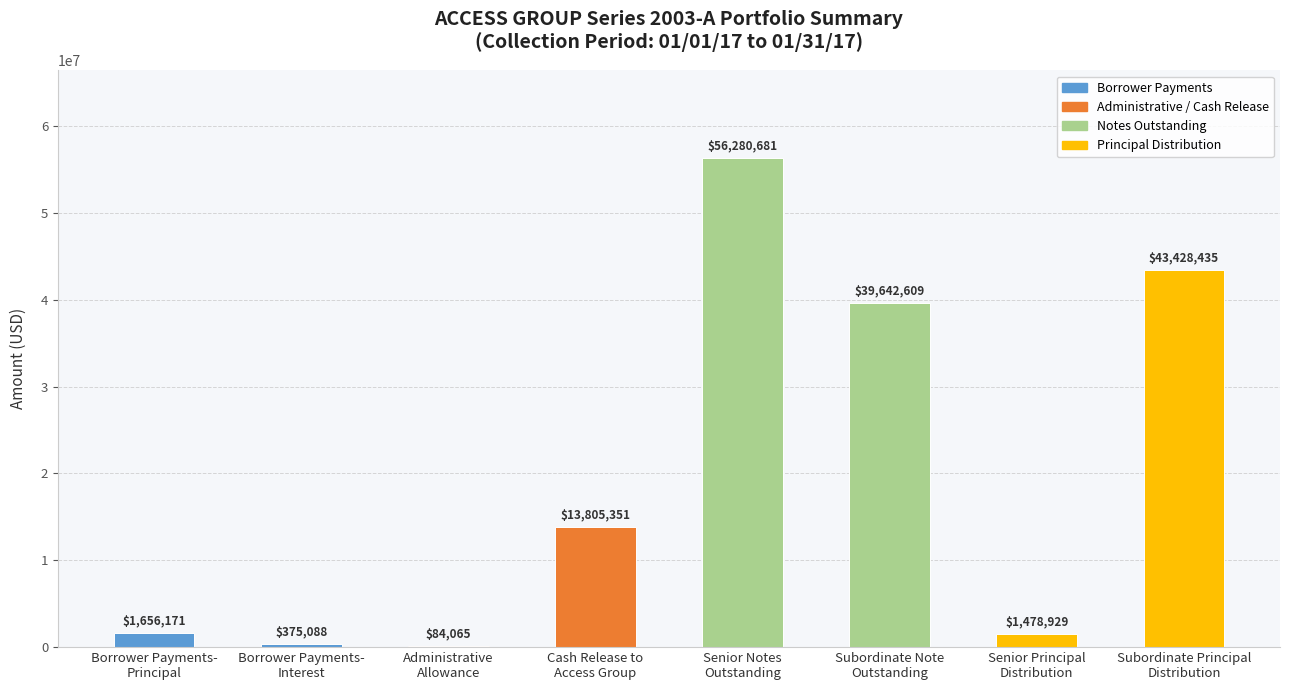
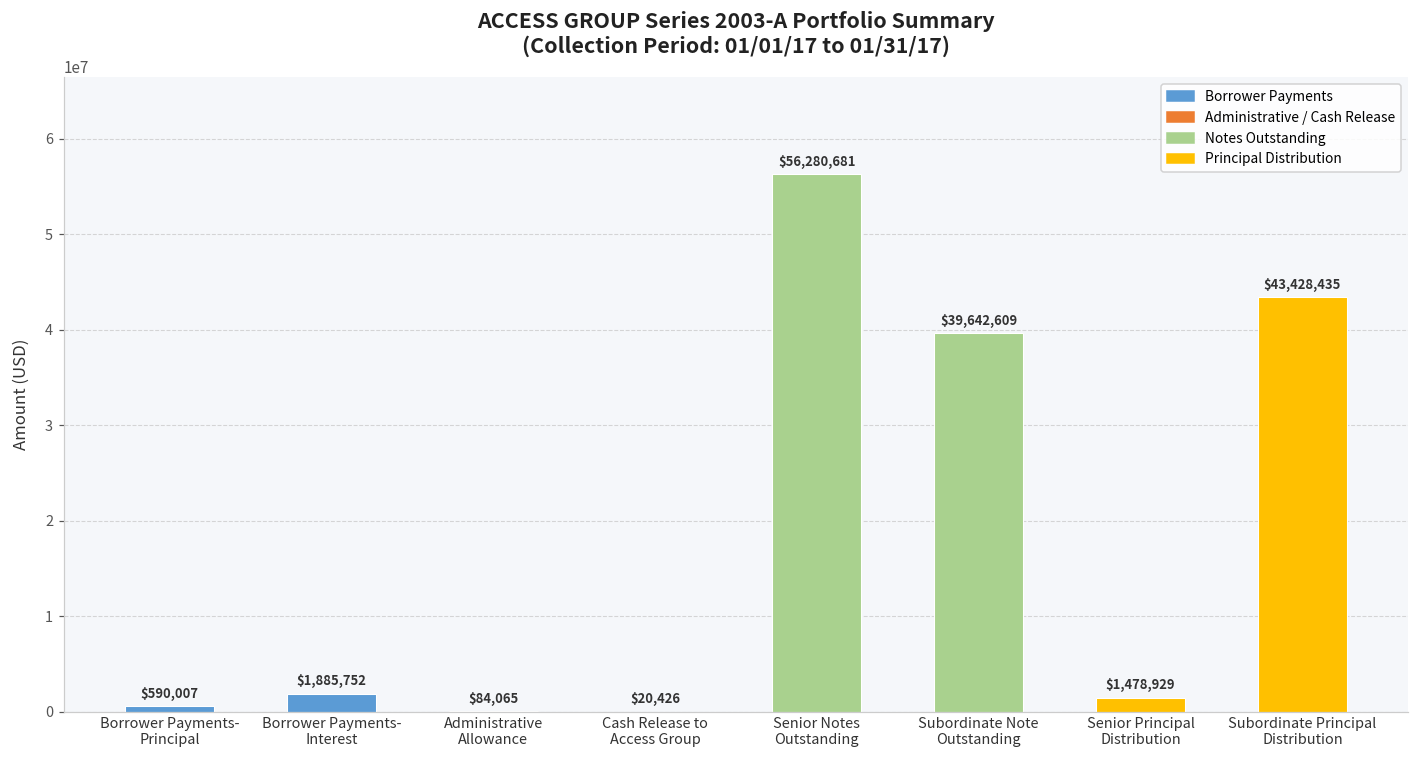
  {
-   "Borrower Payments- Principal": "$1,656,171",
-   "Borrower Payments- Interest": "$375,088",
+   "Borrower Payments- Principal": "$590,007",
+   "Borrower Payments- Interest": "$1,885,752",
    "Administrative Allowance": "$84,065",
-   "Cash Release to Access Group": "$13,805,351",
+   "Cash Release to Access Group": "$20,426",
    "Senior Notes Outstanding": "$56,280,681",
    "Subordinate Note Outstanding": "$39,642,609",
    "Senior Principal Distribution": "$1,478,929",
    "Subordinate Principal Distribution": "$43,428,435"
  }
